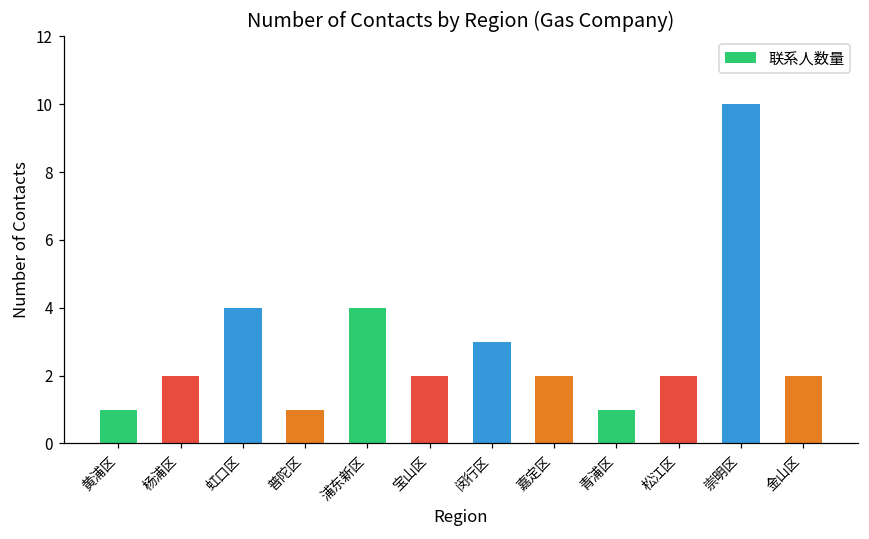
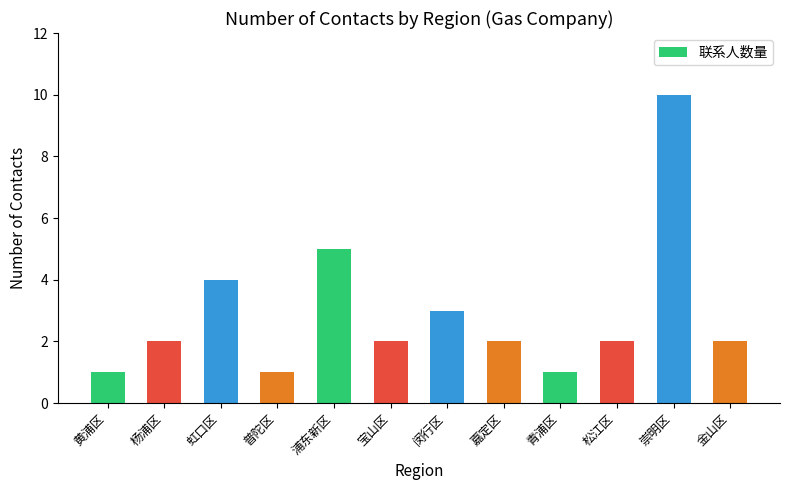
  {
    "黄浦区": 1,
    "杨浦区": 2,
    "虹口区": 4,
    "普陀区": 1,
-   "浦东新区": 4,
+   "浦东新区": 5,
    "宝山区": 2,
    "闵行区": 3,
    "嘉定区": 2,
    "青浦区": 1,
    "松江区": 2,
    "崇明区": 10,
    "金山区": 2
  }
